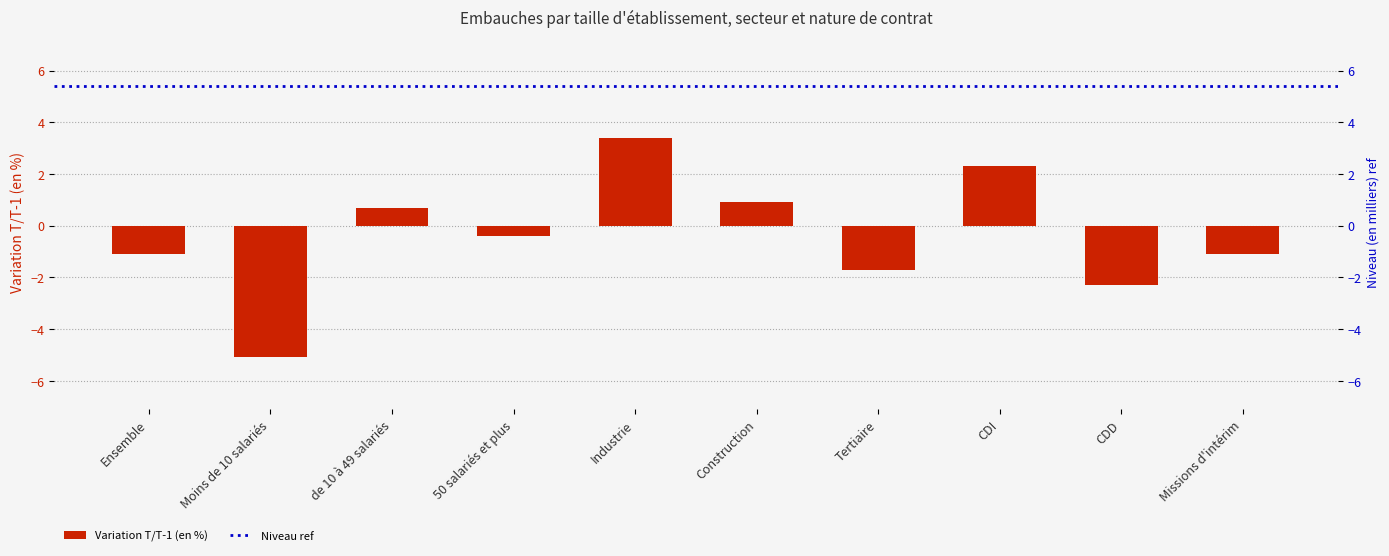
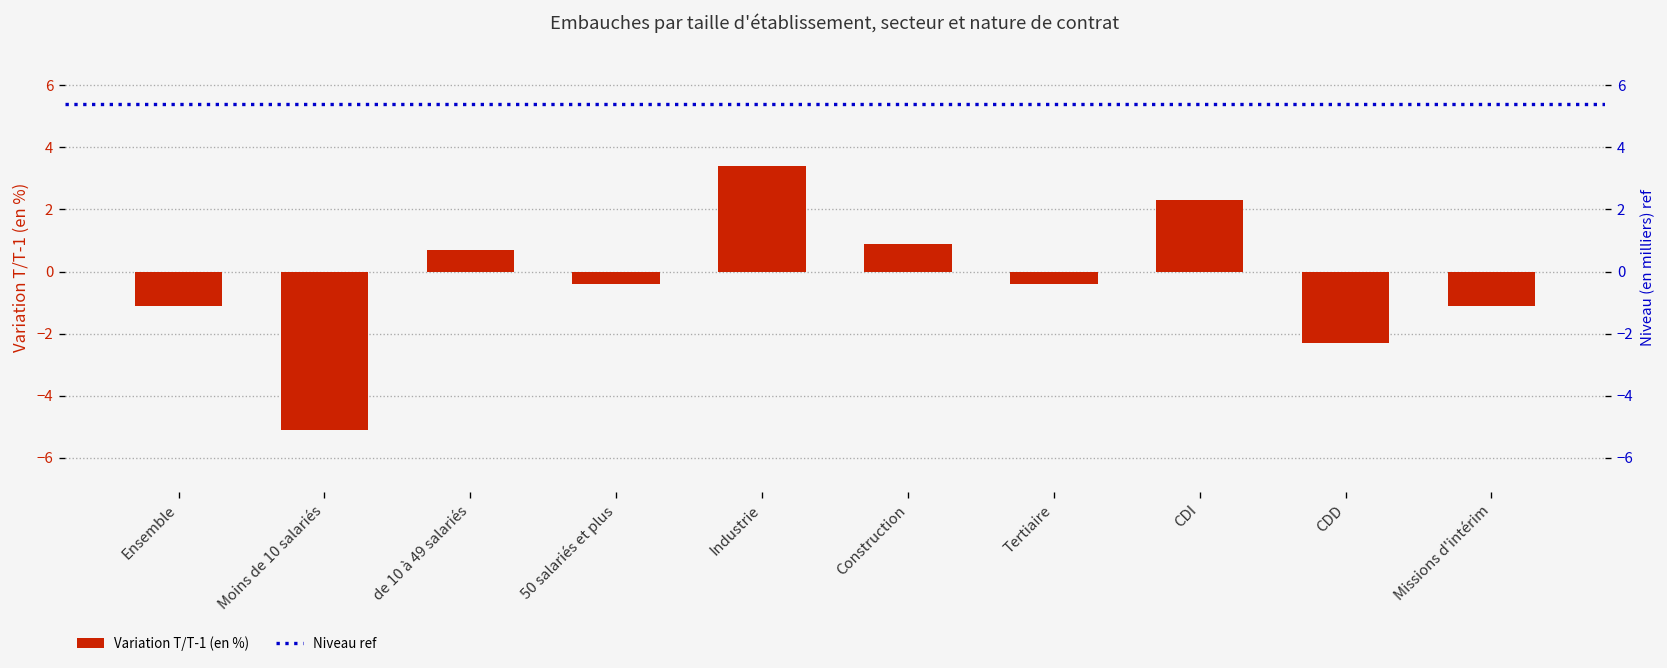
  {
    "Ensemble": -1.1,
    "Moins de 10 salariés": -5.1,
    "de 10 à 49 salariés": 0.7,
    "50 salariés et plus": -0.4,
    "Industrie": 3.4,
    "Construction": 0.9,
-   "Tertiaire": -1.7,
+   "Tertiaire": -0.4,
    "CDI": 2.3,
    "CDD": -2.3,
    "Missions d'intérim": -1.1
  }
